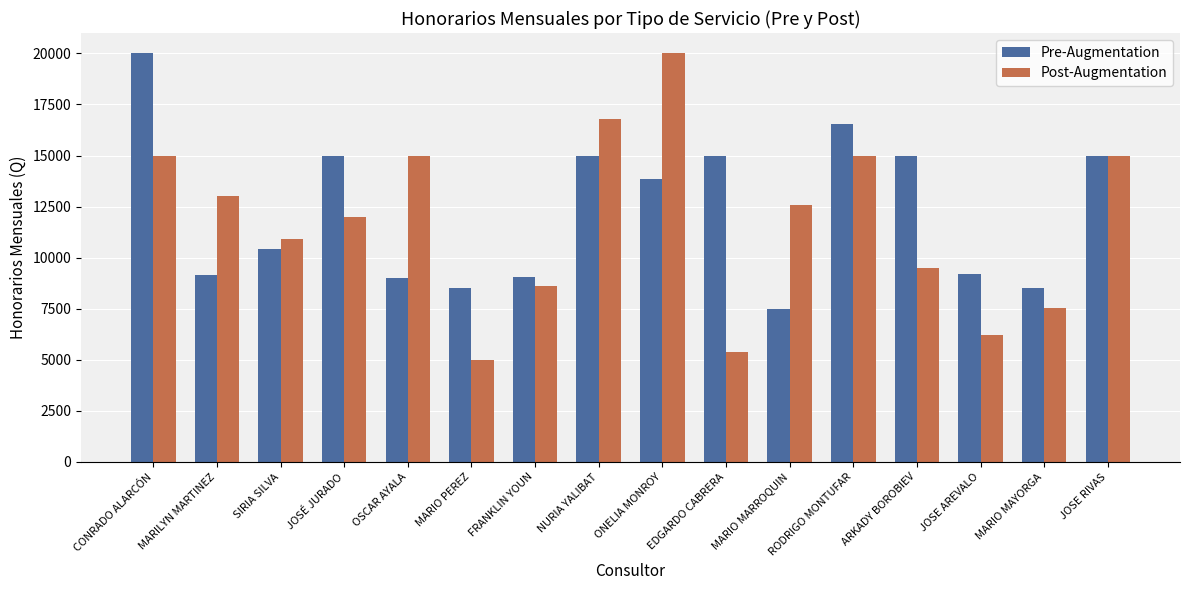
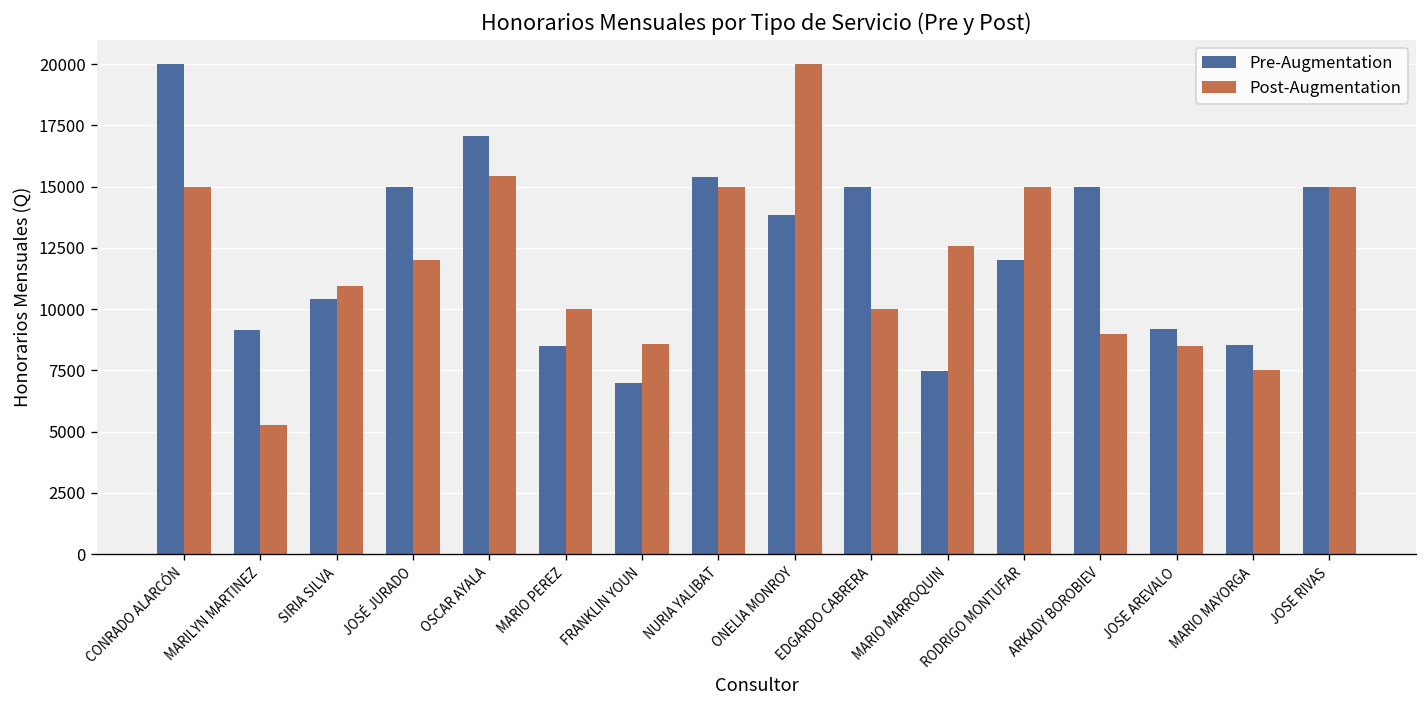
  {
    "Pre-Augmentation": {
      "CONRADO ALARCÓN": 20000,
      "MARILYN MARTINEZ": 9100,
      "SIRIA SILVA": 10400,
      "JOSÉ JURADO": 15000,
-     "OSCAR AYALA": 9000,
+     "OSCAR AYALA": 17100,
      "MARIO PEREZ": 8500,
-     "FRANKLIN YOUN": 9100,
-     "NURIA YALIBAT": 15000,
+     "FRANKLIN YOUN": 7000,
+     "NURIA YALIBAT": 15400,
      "ONELIA MONROY": 13800,
      "EDGARDO CABRERA": 15000,
      "MARIO MARROQUIN": 7500,
-     "RODRIGO MONTUFAR": 16600,
+     "RODRIGO MONTUFAR": 12000,
      "ARKADY BOROBIEV": 15000,
      "JOSE AREVALO": 9200,
      "MARIO MAYORGA": 8500,
      "JOSE RIVAS": 15000
    },
    "Post-Augmentation": {
      "CONRADO ALARCÓN": 15000,
-     "MARILYN MARTINEZ": 13000,
+     "MARILYN MARTINEZ": 5300,
      "SIRIA SILVA": 10900,
      "JOSÉ JURADO": 12000,
-     "OSCAR AYALA": 15000,
-     "MARIO PEREZ": 5000,
+     "OSCAR AYALA": 15400,
+     "MARIO PEREZ": 10000,
      "FRANKLIN YOUN": 8600,
-     "NURIA YALIBAT": 16800,
+     "NURIA YALIBAT": 15000,
      "ONELIA MONROY": 20000,
-     "EDGARDO CABRERA": 5400,
+     "EDGARDO CABRERA": 10000,
      "MARIO MARROQUIN": 12600,
      "RODRIGO MONTUFAR": 15000,
-     "ARKADY BOROBIEV": 9500,
-     "JOSE AREVALO": 6200,
+     "ARKADY BOROBIEV": 9000,
+     "JOSE AREVALO": 8500,
      "MARIO MAYORGA": 7500,
      "JOSE RIVAS": 15000
    }
  }
